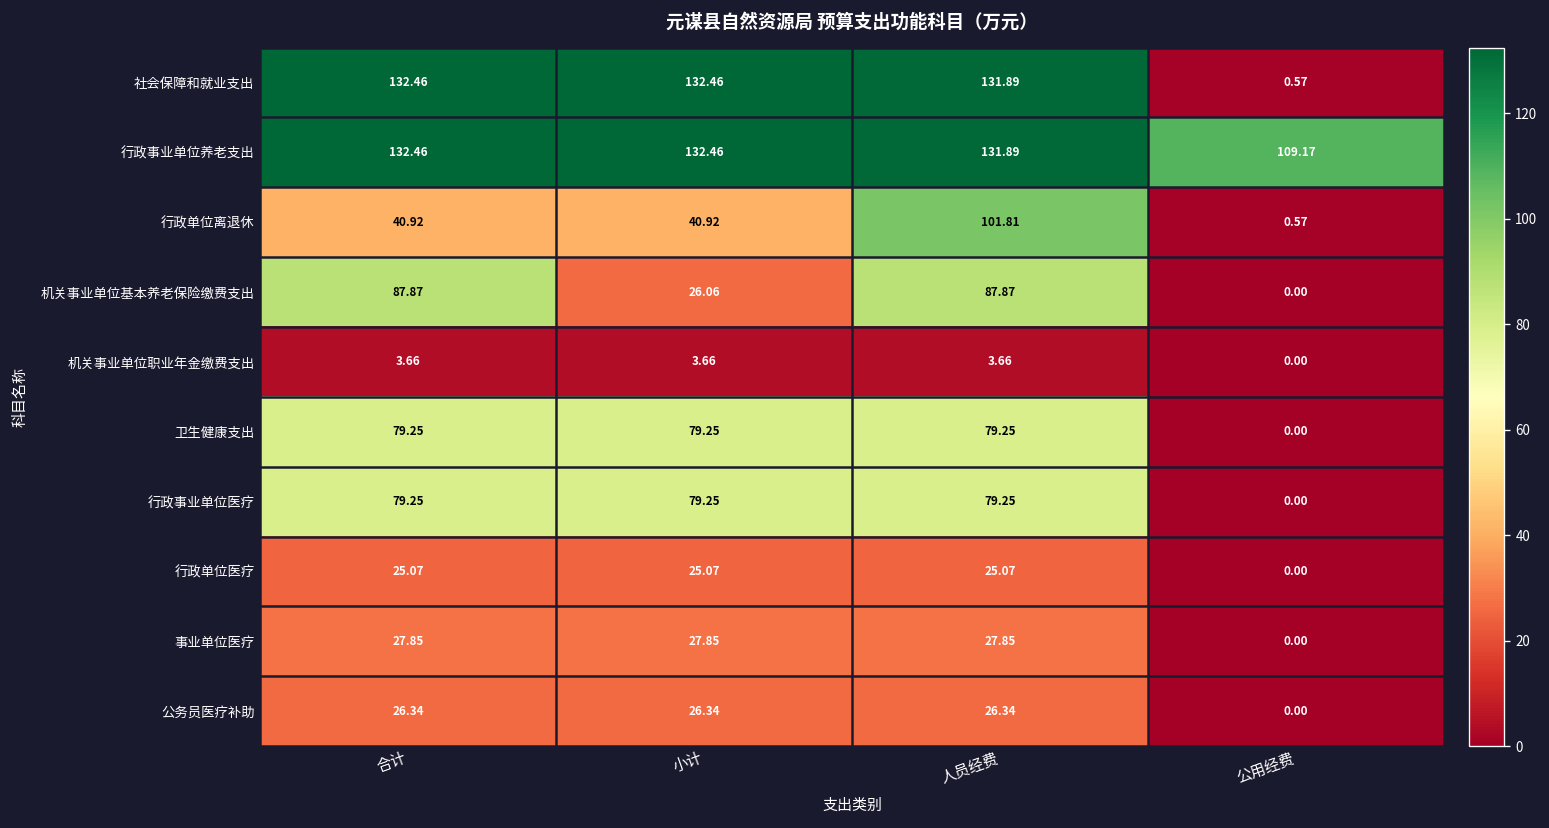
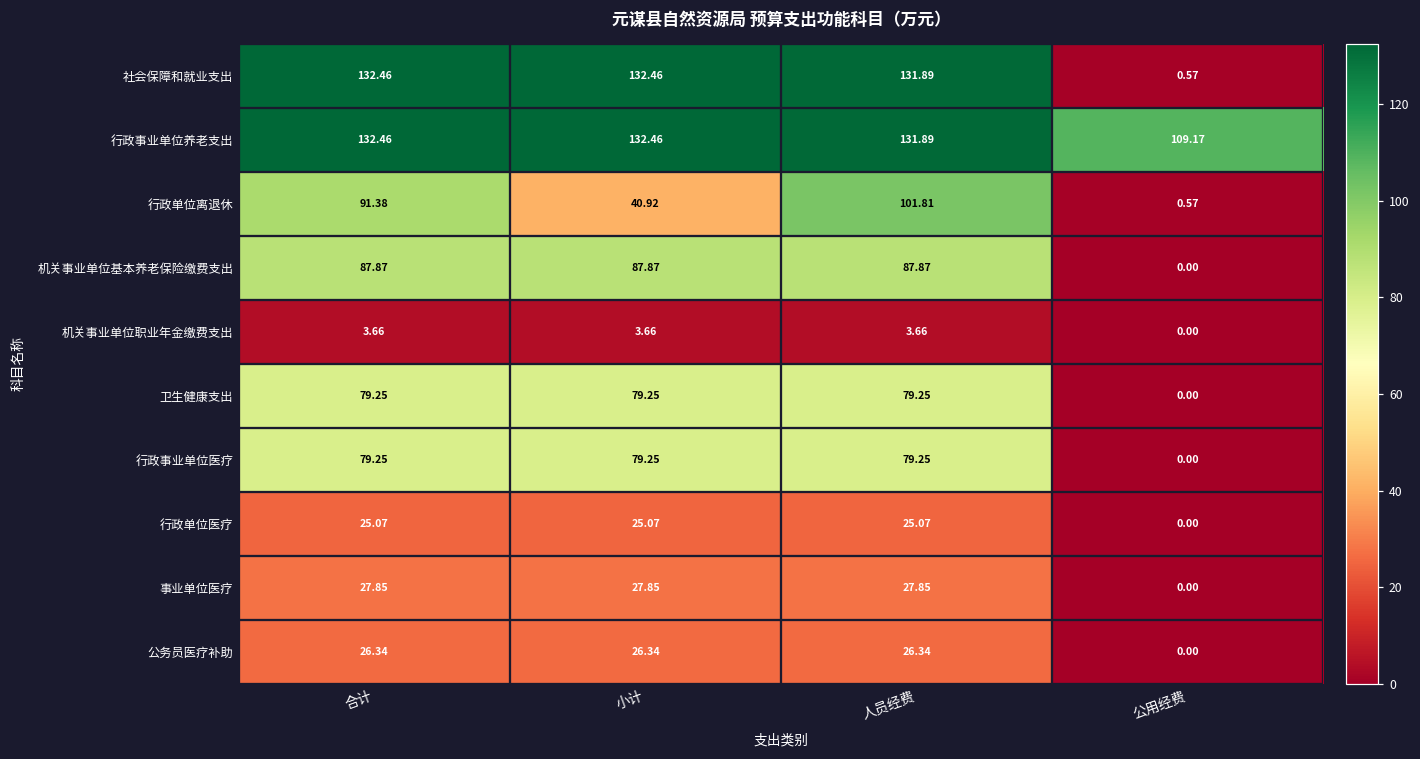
  {
    "社会保障和就业支出": {
      "合计": 132.46,
      "小计": 132.46,
      "人员经费": 131.89,
      "公用经费": 0.57
    },
    "行政事业单位养老支出": {
      "合计": 132.46,
      "小计": 132.46,
      "人员经费": 131.89,
      "公用经费": 109.17
    },
    "行政单位离退休": {
-     "合计": 40.92,
+     "合计": 91.38,
      "小计": 40.92,
      "人员经费": 101.81,
      "公用经费": 0.57
    },
    "机关事业单位基本养老保险缴费支出": {
      "合计": 87.87,
-     "小计": 26.06,
+     "小计": 87.87,
      "人员经费": 87.87,
      "公用经费": 0.00
    },
    "机关事业单位职业年金缴费支出": {
      "合计": 3.66,
      "小计": 3.66,
      "人员经费": 3.66,
      "公用经费": 0.00
    },
    "卫生健康支出": {
      "合计": 79.25,
      "小计": 79.25,
      "人员经费": 79.25,
      "公用经费": 0.00
    },
    "行政事业单位医疗": {
      "合计": 79.25,
      "小计": 79.25,
      "人员经费": 79.25,
      "公用经费": 0.00
    },
    "行政单位医疗": {
      "合计": 25.07,
      "小计": 25.07,
      "人员经费": 25.07,
      "公用经费": 0.00
    },
    "事业单位医疗": {
      "合计": 27.85,
      "小计": 27.85,
      "人员经费": 27.85,
      "公用经费": 0.00
    },
    "公务员医疗补助": {
      "合计": 26.34,
      "小计": 26.34,
      "人员经费": 26.34,
      "公用经费": 0.00
    }
  }
